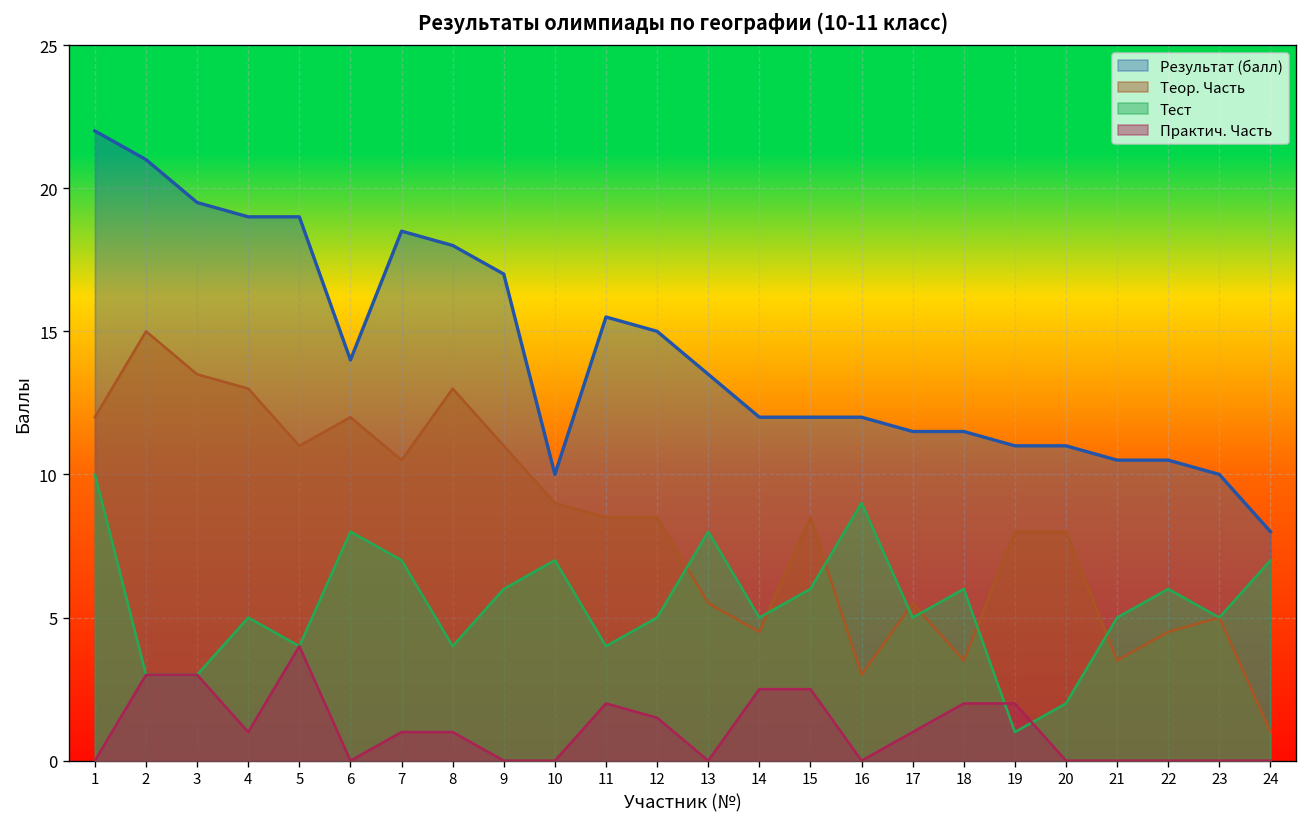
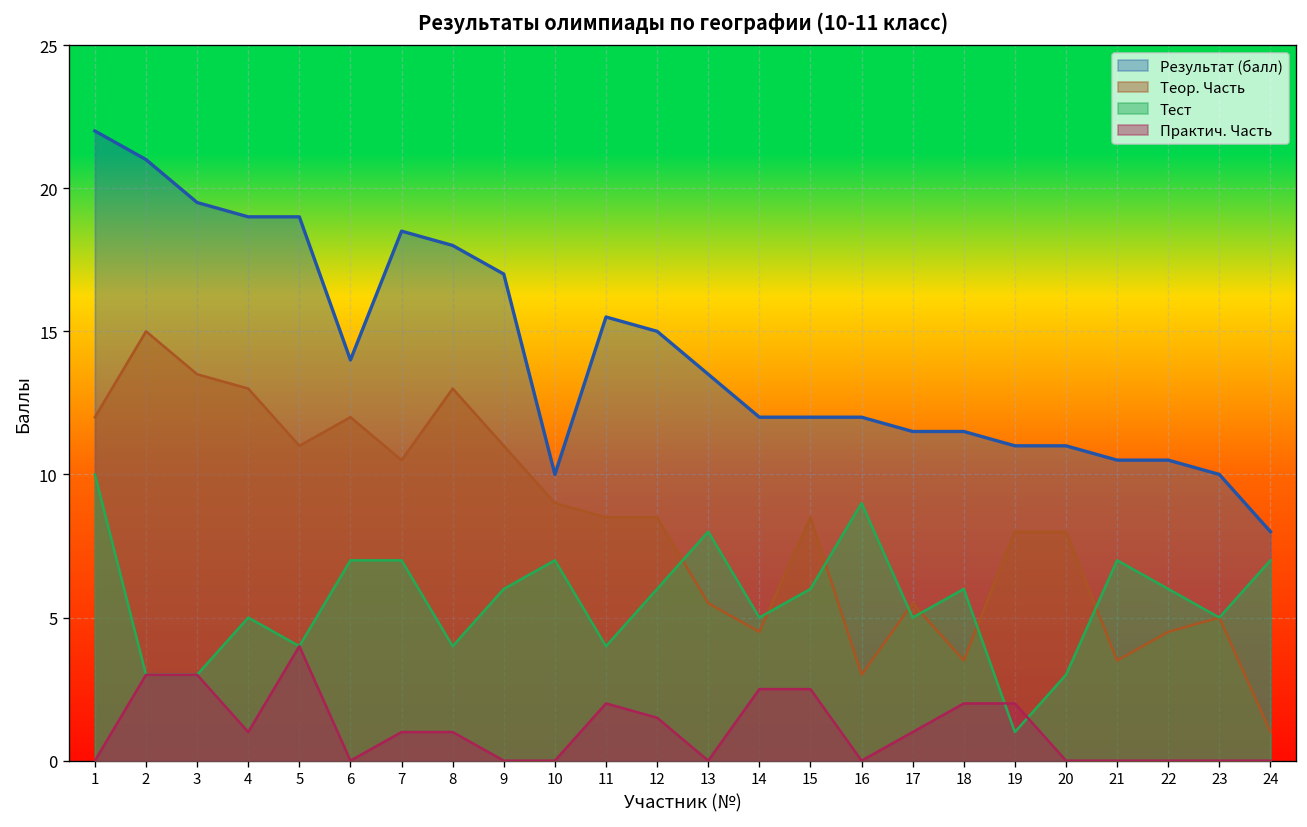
  {
    "Результат (балл)": {
      "1": 22,
      "2": 21,
      "3": 19.5,
      "4": 19,
      "5": 19,
      "6": 14,
      "7": 18.5,
      "8": 18,
      "9": 17,
      "10": 10,
      "11": 15.5,
      "12": 15,
      "13": 13.5,
      "14": 12,
      "15": 12,
      "16": 12,
      "17": 11.5,
      "18": 11.5,
      "19": 11,
      "20": 11,
      "21": 10.5,
      "22": 10.5,
      "23": 10,
      "24": 8
    },
    "Тест": {
      "1": 10,
      "4": 5,
-     "6": 8,
+     "6": 7,
      "7": 7,
      "8": 4,
      "9": 6,
      "10": 7,
      "11": 4,
-     "12": 5,
+     "12": 6,
      "13": 8,
      "14": 5,
      "15": 6,
      "16": 9,
      "17": 5,
      "18": 6,
      "19": 1,
-     "20": 2,
-     "21": 5,
+     "20": 3,
+     "21": 7,
      "22": 6,
      "24": 7
    }
  }
